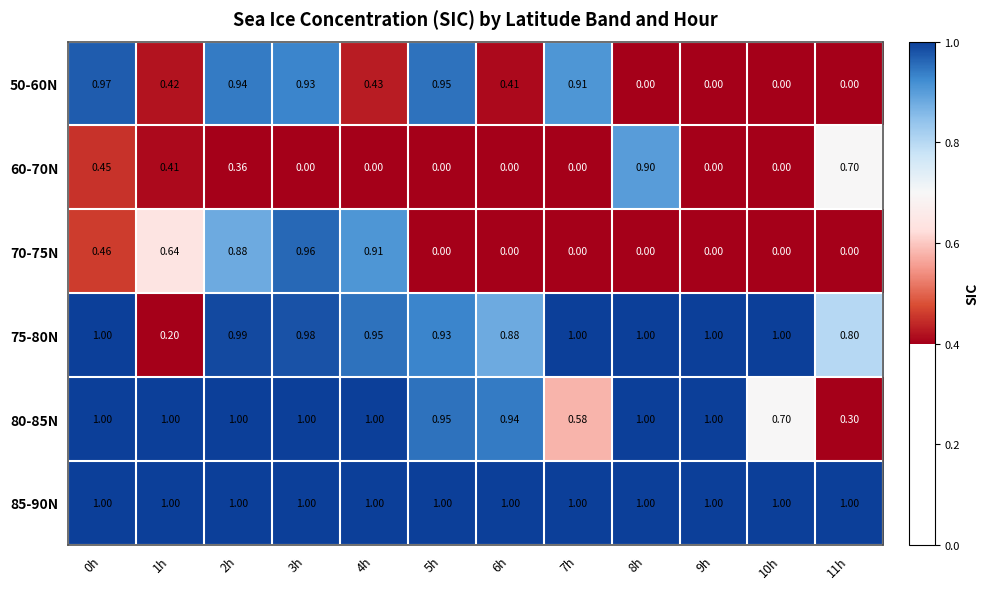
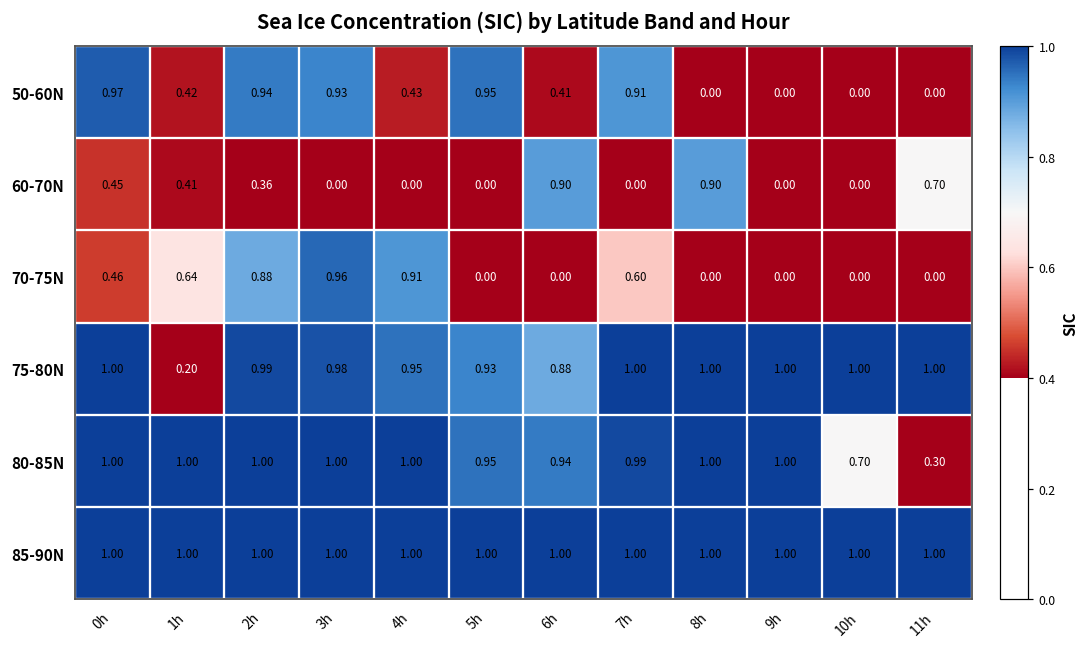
  {
    "50-60N": {
      "0h": 0.97,
      "1h": 0.42,
      "2h": 0.94,
      "3h": 0.93,
      "4h": 0.43,
      "5h": 0.95,
      "6h": 0.41,
      "7h": 0.91,
      "8h": 0.00,
      "9h": 0.00,
      "10h": 0.00,
      "11h": 0.00
    },
    "60-70N": {
      "0h": 0.45,
      "1h": 0.41,
      "2h": 0.36,
      "3h": 0.00,
      "4h": 0.00,
      "5h": 0.00,
-     "6h": 0.00,
+     "6h": 0.90,
      "7h": 0.00,
      "8h": 0.90,
      "9h": 0.00,
      "10h": 0.00,
      "11h": 0.70
    },
    "70-75N": {
      "0h": 0.46,
      "1h": 0.64,
      "2h": 0.88,
      "3h": 0.96,
      "4h": 0.91,
      "5h": 0.00,
      "6h": 0.00,
-     "7h": 0.00,
+     "7h": 0.60,
      "8h": 0.00,
      "9h": 0.00,
      "10h": 0.00,
      "11h": 0.00
    },
    "75-80N": {
      "0h": 1.00,
      "1h": 0.20,
      "2h": 0.99,
      "3h": 0.98,
      "4h": 0.95,
      "5h": 0.93,
      "6h": 0.88,
      "7h": 1.00,
      "8h": 1.00,
      "9h": 1.00,
      "10h": 1.00,
-     "11h": 0.80
+     "11h": 1.00
    },
    "80-85N": {
      "0h": 1.00,
      "1h": 1.00,
      "2h": 1.00,
      "3h": 1.00,
      "4h": 1.00,
      "5h": 0.95,
      "6h": 0.94,
-     "7h": 0.58,
+     "7h": 0.99,
      "8h": 1.00,
      "9h": 1.00,
      "10h": 0.70,
      "11h": 0.30
    },
    "85-90N": {
      "0h": 1.00,
      "1h": 1.00,
      "2h": 1.00,
      "3h": 1.00,
      "4h": 1.00,
      "5h": 1.00,
      "6h": 1.00,
      "7h": 1.00,
      "8h": 1.00,
      "9h": 1.00,
      "10h": 1.00,
      "11h": 1.00
    }
  }
